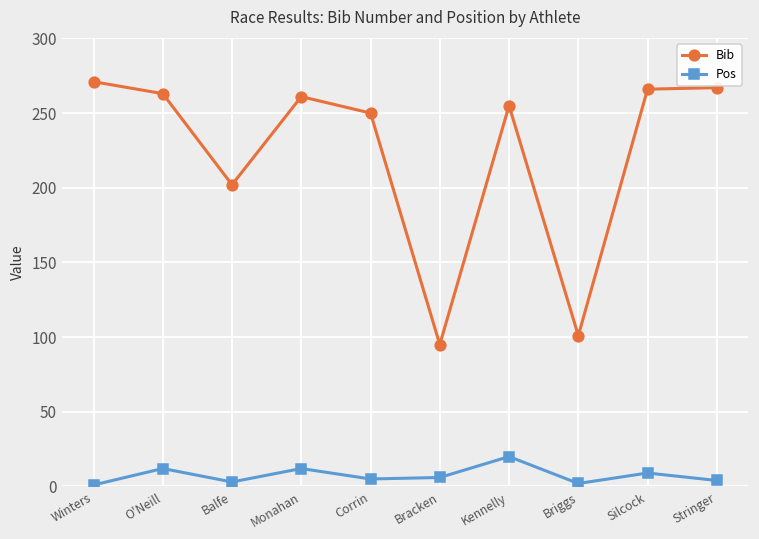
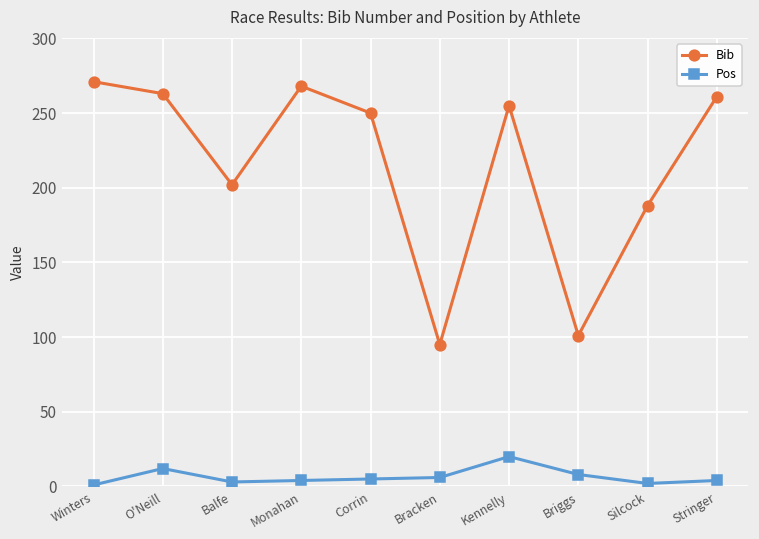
  {
    "Bib": {
      "Winters": 271,
      "O'Neill": 263,
      "Balfe": 202,
-     "Monahan": 261,
+     "Monahan": 268,
      "Corrin": 250,
      "Bracken": 95,
      "Kennelly": 255,
      "Briggs": 101,
-     "Silcock": 266,
-     "Stringer": 267
+     "Silcock": 188,
+     "Stringer": 261
    },
    "Pos": {
      "Winters": 1,
      "O'Neill": 12,
      "Balfe": 3,
-     "Monahan": 12,
+     "Monahan": 4,
      "Corrin": 5,
      "Bracken": 6,
      "Kennelly": 20,
-     "Briggs": 2,
-     "Silcock": 9,
+     "Briggs": 8,
+     "Silcock": 2,
      "Stringer": 4
    }
  }
